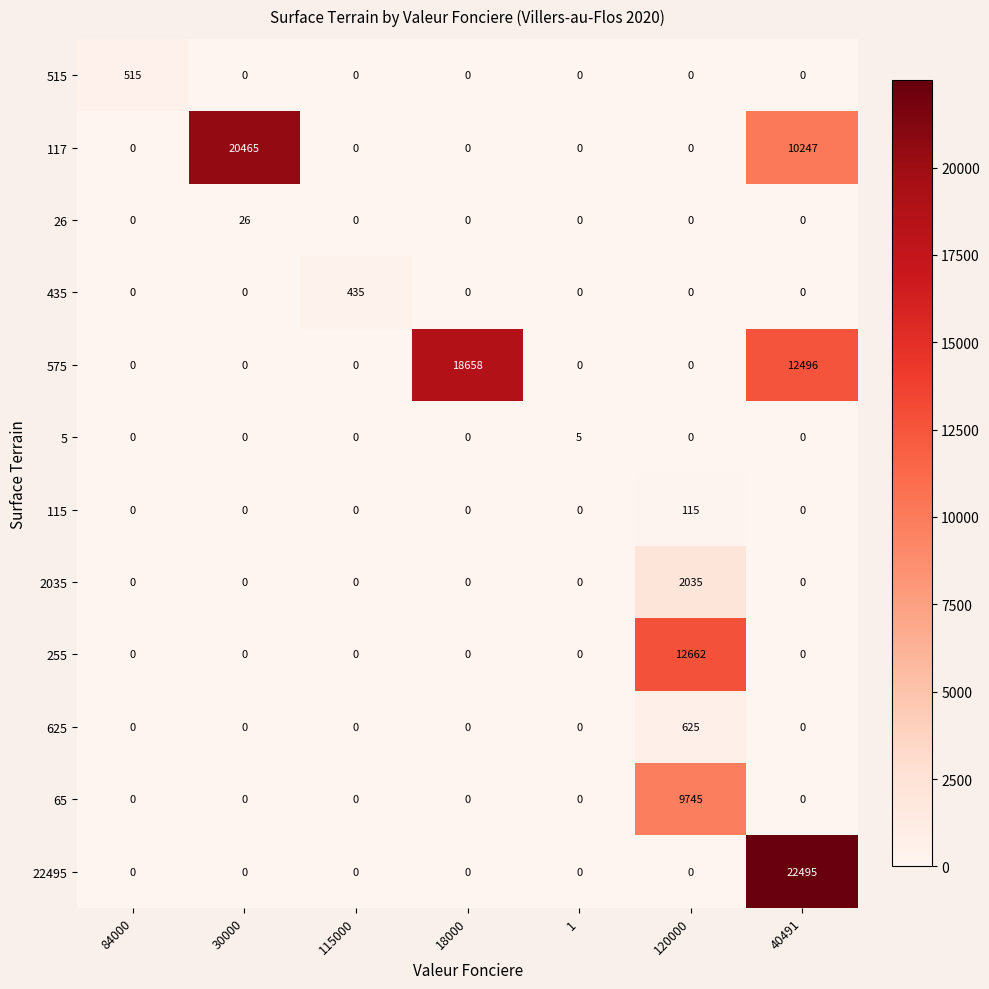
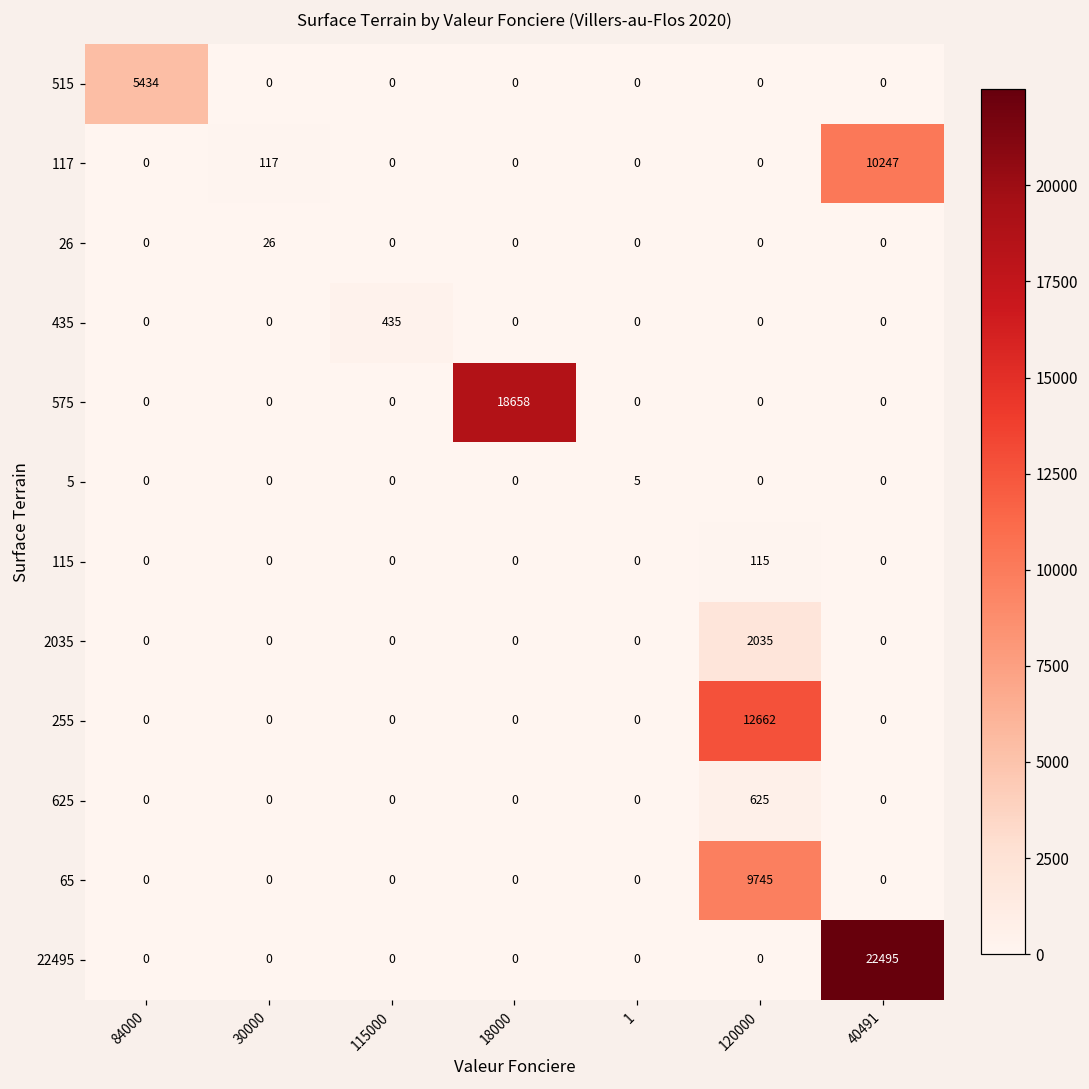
  {
    "515": {
-     "84000": 515,
+     "84000": 5434,
      "30000": 0,
      "115000": 0,
      "18000": 0,
      "1": 0,
      "120000": 0,
      "40491": 0
    },
    "117": {
      "84000": 0,
-     "30000": 20465,
+     "30000": 117,
      "115000": 0,
      "18000": 0,
      "1": 0,
      "120000": 0,
      "40491": 10247
    },
    "26": {
      "84000": 0,
      "30000": 26,
      "115000": 0,
      "18000": 0,
      "1": 0,
      "120000": 0,
      "40491": 0
    },
    "435": {
      "84000": 0,
      "30000": 0,
      "115000": 435,
      "18000": 0,
      "1": 0,
      "120000": 0,
      "40491": 0
    },
    "575": {
      "84000": 0,
      "30000": 0,
      "115000": 0,
      "18000": 18658,
      "1": 0,
      "120000": 0,
-     "40491": 12496
+     "40491": 0
    },
    "5": {
      "84000": 0,
      "30000": 0,
      "115000": 0,
      "18000": 0,
      "1": 5,
      "120000": 0,
      "40491": 0
    },
    "115": {
      "84000": 0,
      "30000": 0,
      "115000": 0,
      "18000": 0,
      "1": 0,
      "120000": 115,
      "40491": 0
    },
    "2035": {
      "84000": 0,
      "30000": 0,
      "115000": 0,
      "18000": 0,
      "1": 0,
      "120000": 2035,
      "40491": 0
    },
    "255": {
      "84000": 0,
      "30000": 0,
      "115000": 0,
      "18000": 0,
      "1": 0,
      "120000": 12662,
      "40491": 0
    },
    "625": {
      "84000": 0,
      "30000": 0,
      "115000": 0,
      "18000": 0,
      "1": 0,
      "120000": 625,
      "40491": 0
    },
    "65": {
      "84000": 0,
      "30000": 0,
      "115000": 0,
      "18000": 0,
      "1": 0,
      "120000": 9745,
      "40491": 0
    },
    "22495": {
      "84000": 0,
      "30000": 0,
      "115000": 0,
      "18000": 0,
      "1": 0,
      "120000": 0,
      "40491": 22495
    }
  }
